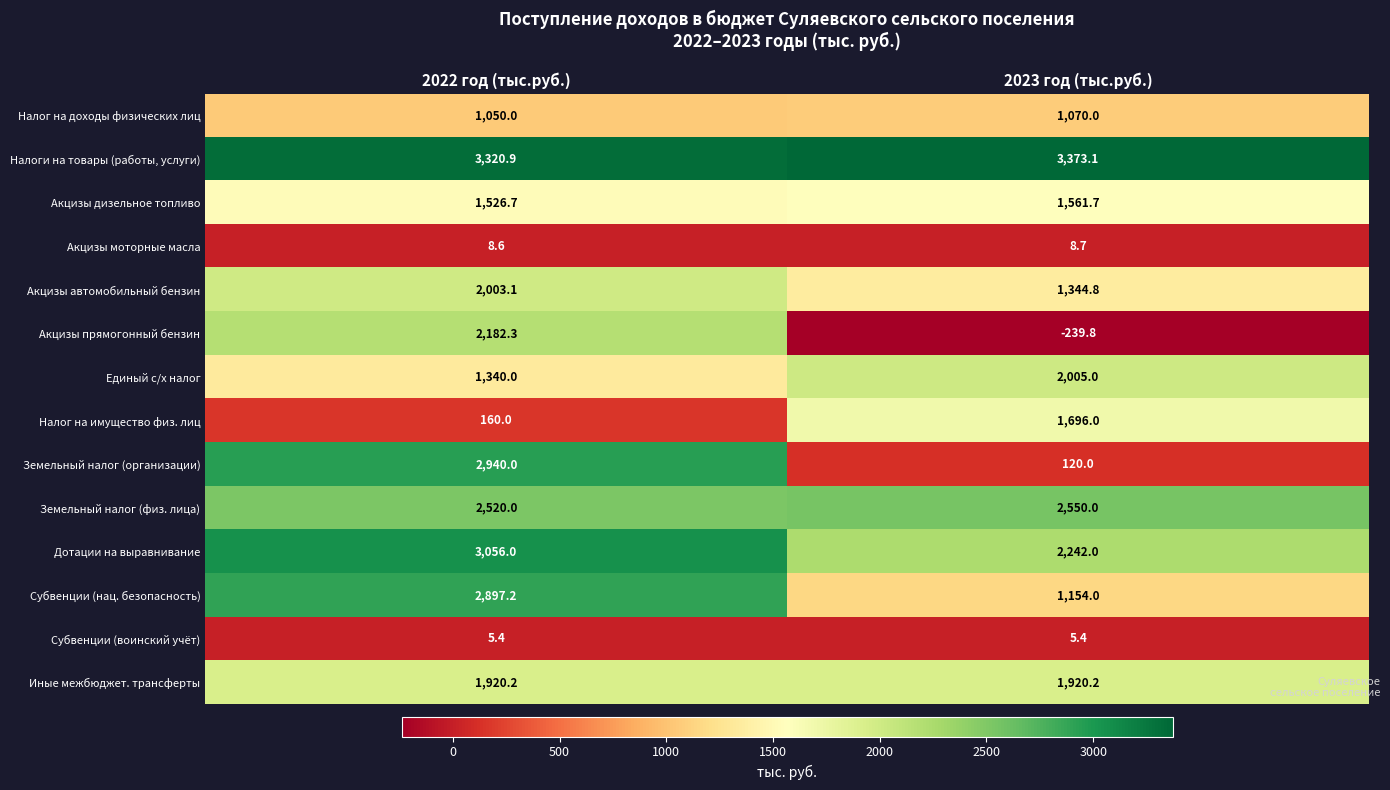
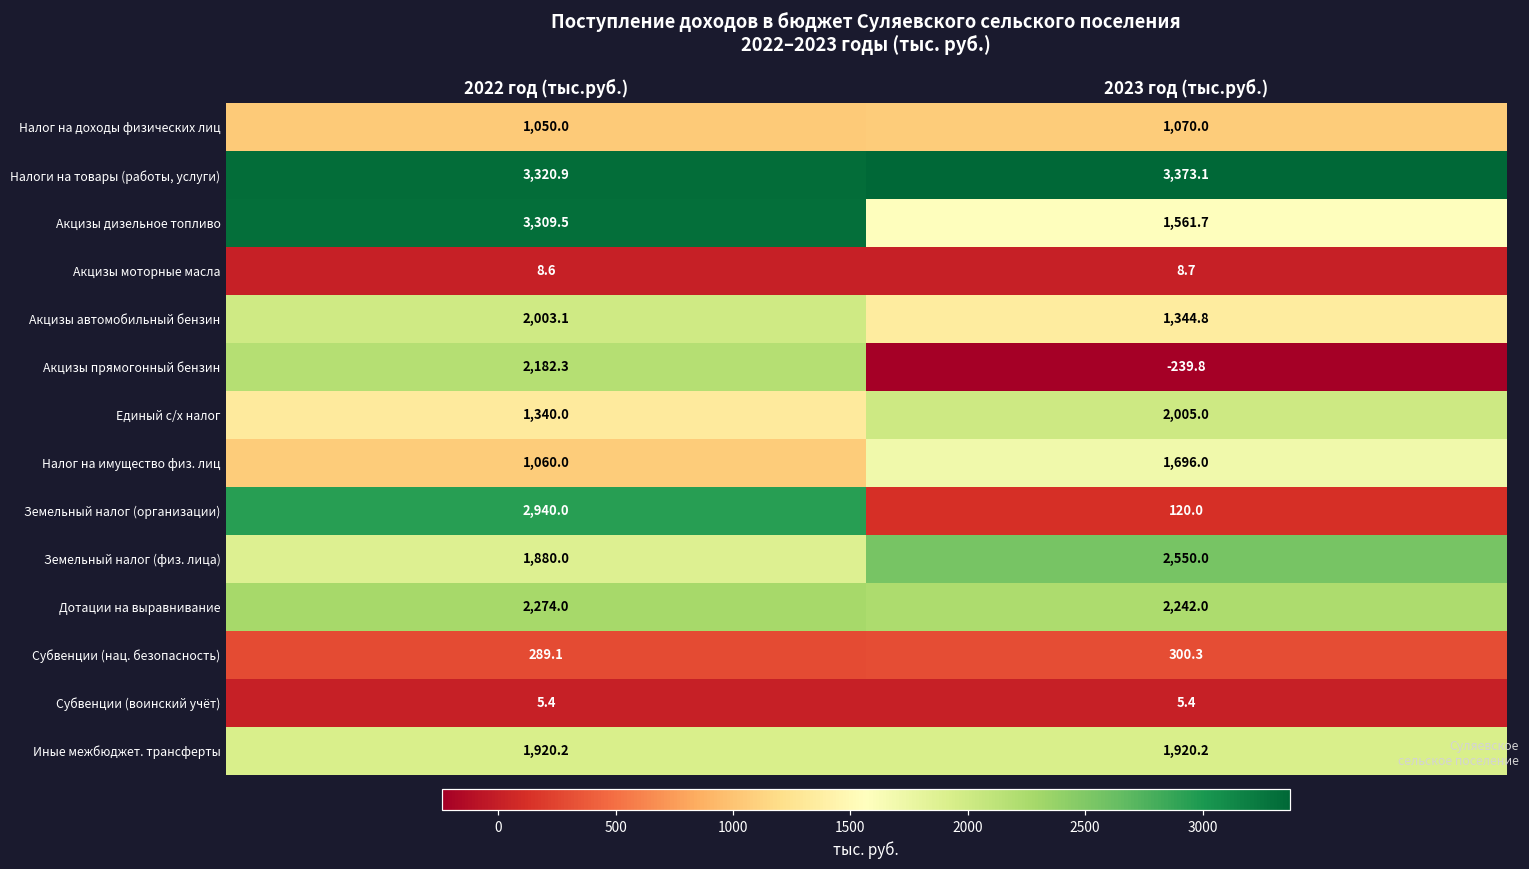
  {
    "Налог на доходы физических лиц": {
      "2022 год (тыс.руб.)": "1,050.0",
      "2023 год (тыс.руб.)": "1,070.0"
    },
    "Налоги на товары (работы, услуги)": {
      "2022 год (тыс.руб.)": "3,320.9",
      "2023 год (тыс.руб.)": "3,373.1"
    },
    "Акцизы дизельное топливо": {
-     "2022 год (тыс.руб.)": "1,526.7",
+     "2022 год (тыс.руб.)": "3,309.5",
      "2023 год (тыс.руб.)": "1,561.7"
    },
    "Акцизы моторные масла": {
      "2022 год (тыс.руб.)": "8.6",
      "2023 год (тыс.руб.)": "8.7"
    },
    "Акцизы автомобильный бензин": {
      "2022 год (тыс.руб.)": "2,003.1",
      "2023 год (тыс.руб.)": "1,344.8"
    },
    "Акцизы прямогонный бензин": {
      "2022 год (тыс.руб.)": "2,182.3",
      "2023 год (тыс.руб.)": "-239.8"
    },
    "Единый с/х налог": {
      "2022 год (тыс.руб.)": "1,340.0",
      "2023 год (тыс.руб.)": "2,005.0"
    },
    "Налог на имущество физ. лиц": {
-     "2022 год (тыс.руб.)": "160.0",
+     "2022 год (тыс.руб.)": "1,060.0",
      "2023 год (тыс.руб.)": "1,696.0"
    },
    "Земельный налог (организации)": {
      "2022 год (тыс.руб.)": "2,940.0",
      "2023 год (тыс.руб.)": "120.0"
    },
    "Земельный налог (физ. лица)": {
-     "2022 год (тыс.руб.)": "2,520.0",
+     "2022 год (тыс.руб.)": "1,880.0",
      "2023 год (тыс.руб.)": "2,550.0"
    },
    "Дотации на выравнивание": {
-     "2022 год (тыс.руб.)": "3,056.0",
+     "2022 год (тыс.руб.)": "2,274.0",
      "2023 год (тыс.руб.)": "2,242.0"
    },
    "Субвенции (нац. безопасность)": {
-     "2022 год (тыс.руб.)": "2,897.2",
-     "2023 год (тыс.руб.)": "1,154.0"
+     "2022 год (тыс.руб.)": "289.1",
+     "2023 год (тыс.руб.)": "300.3"
    },
    "Субвенции (воинский учёт)": {
      "2022 год (тыс.руб.)": "5.4",
      "2023 год (тыс.руб.)": "5.4"
    },
    "Иные межбюджет. трансферты": {
      "2022 год (тыс.руб.)": "1,920.2"
    }
  }
